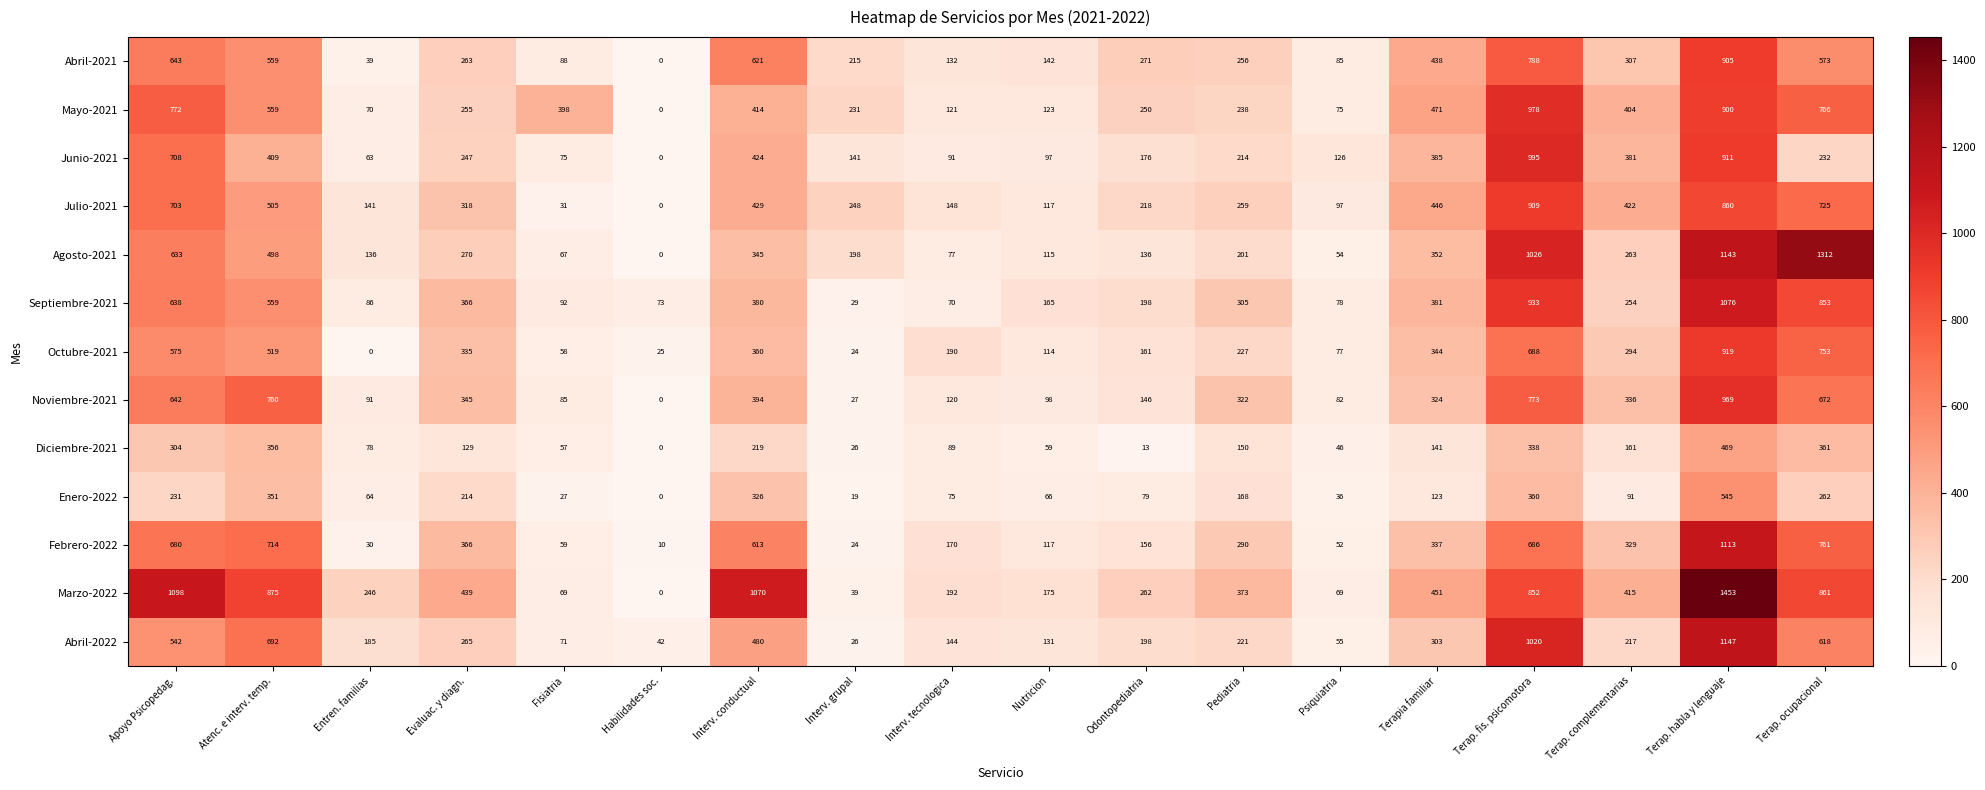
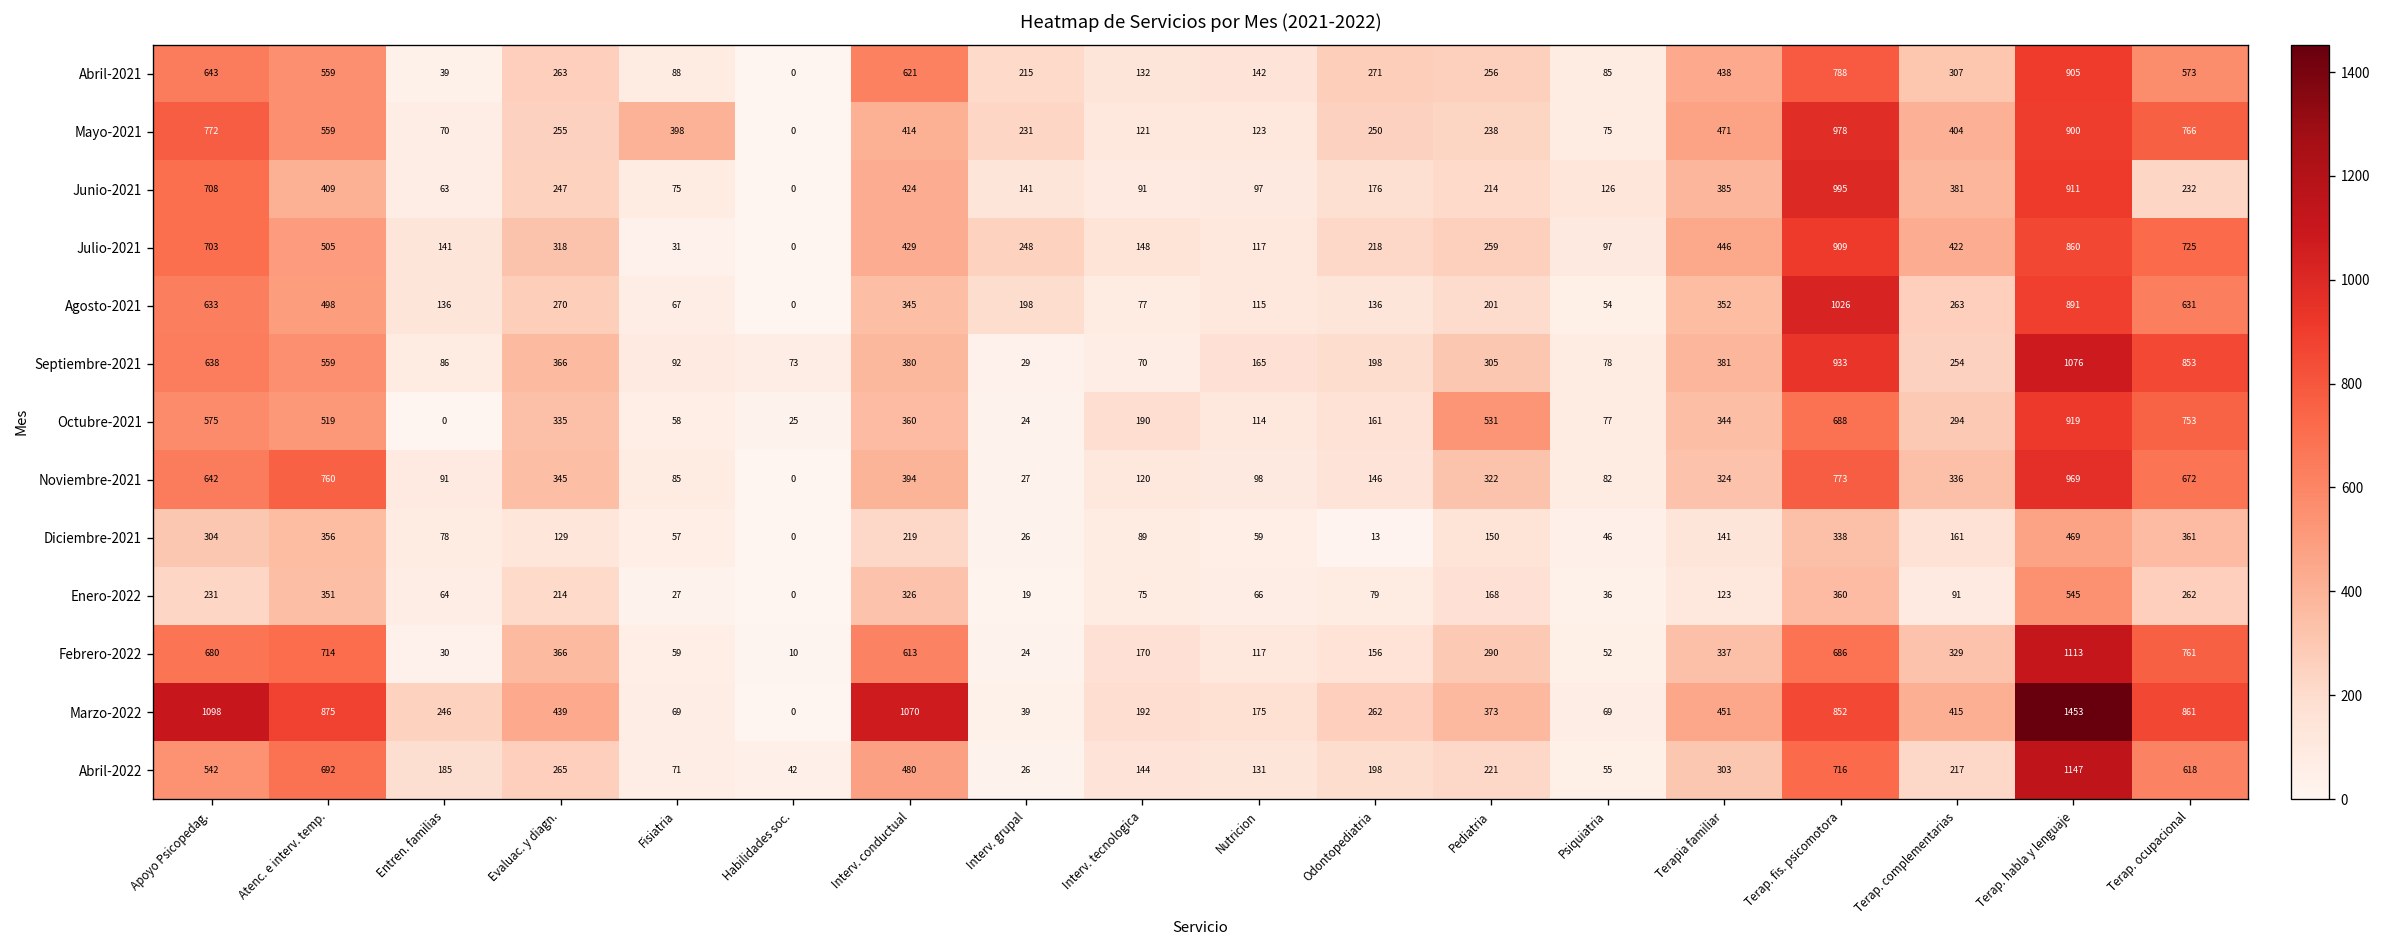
  {
    "Agosto-2021": {
      "Apoyo Psicopedag.": 633,
      "Atenc. e interv. temp.": 498,
      "Entren. familias": 136,
      "Evaluac. y diagn.": 270,
      "Fisiatria": 67,
      "Habilidades soc.": 0,
      "Interv. conductual": 345,
      "Interv. grupal": 198,
      "Interv. tecnologica": 77,
      "Nutricion": 115,
      "Odontopediatria": 136,
      "Pediatria": 201,
      "Psiquiatria": 54,
      "Terapia familiar": 352,
      "Terap. fis. psicomotora": 1026,
      "Terap. complementarias": 263,
-     "Terap. habla y lenguaje": 1143,
-     "Terap. ocupacional": 1312
+     "Terap. habla y lenguaje": 891,
+     "Terap. ocupacional": 631
    },
    "Octubre-2021": {
      "Apoyo Psicopedag.": 575,
      "Atenc. e interv. temp.": 519,
      "Entren. familias": 0,
      "Evaluac. y diagn.": 335,
      "Fisiatria": 58,
      "Habilidades soc.": 25,
      "Interv. conductual": 360,
      "Interv. grupal": 24,
      "Interv. tecnologica": 190,
      "Nutricion": 114,
      "Odontopediatria": 161,
-     "Pediatria": 227,
+     "Pediatria": 531,
      "Psiquiatria": 77,
      "Terapia familiar": 344,
      "Terap. fis. psicomotora": 688,
      "Terap. complementarias": 294,
      "Terap. habla y lenguaje": 919,
      "Terap. ocupacional": 753
    },
    "Abril-2022": {
      "Apoyo Psicopedag.": 542,
      "Atenc. e interv. temp.": 692,
      "Entren. familias": 185,
      "Evaluac. y diagn.": 265,
      "Fisiatria": 71,
      "Habilidades soc.": 42,
      "Interv. conductual": 480,
      "Interv. grupal": 26,
      "Interv. tecnologica": 144,
      "Nutricion": 131,
      "Odontopediatria": 198,
      "Pediatria": 221,
      "Psiquiatria": 55,
      "Terapia familiar": 303,
-     "Terap. fis. psicomotora": 1020,
+     "Terap. fis. psicomotora": 716,
      "Terap. complementarias": 217,
      "Terap. habla y lenguaje": 1147,
      "Terap. ocupacional": 618
    }
  }
